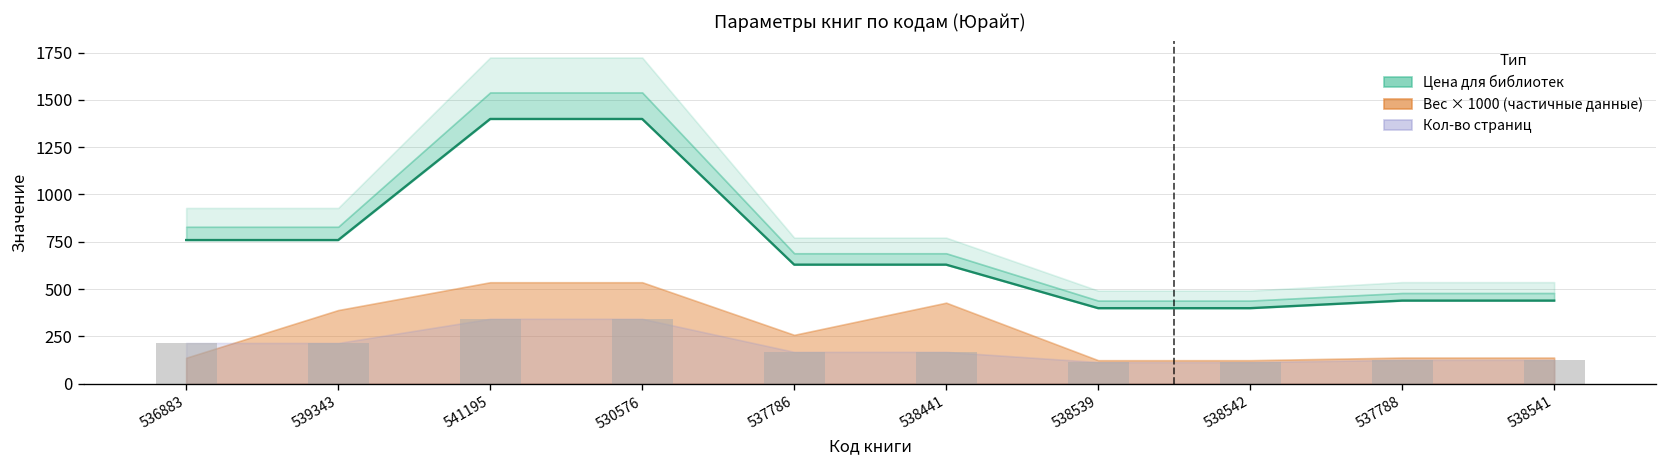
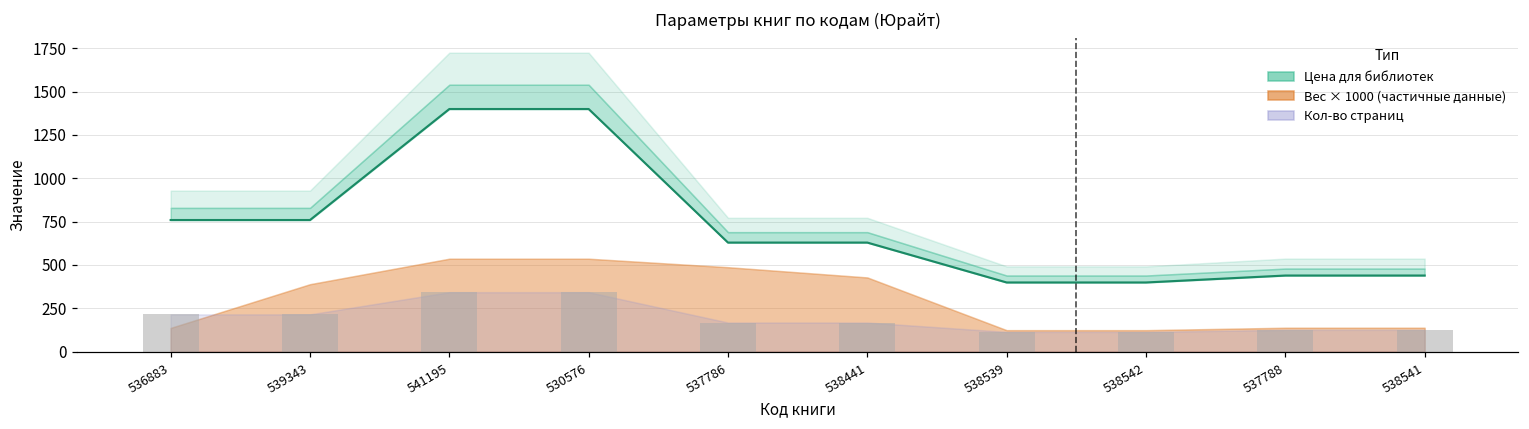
  {
    "Вес × 1000 (частичные данные)": {
      "536883": 140,
      "539343": 390,
      "541195": 540,
      "530576": 540,
-     "537786": 260,
+     "537786": 490,
      "538441": 430
    }
  }
